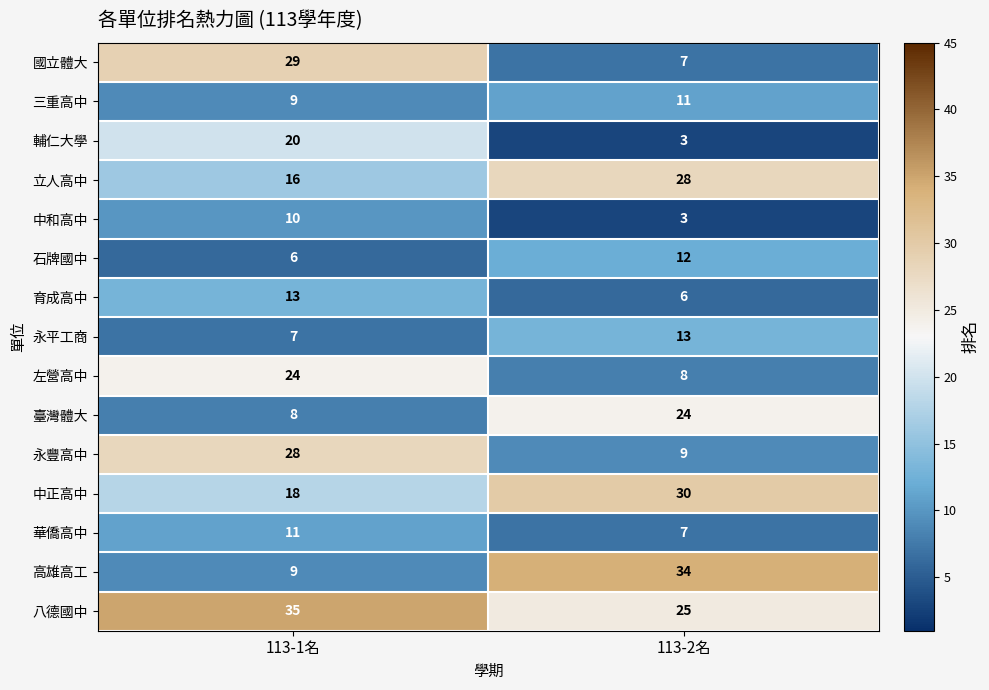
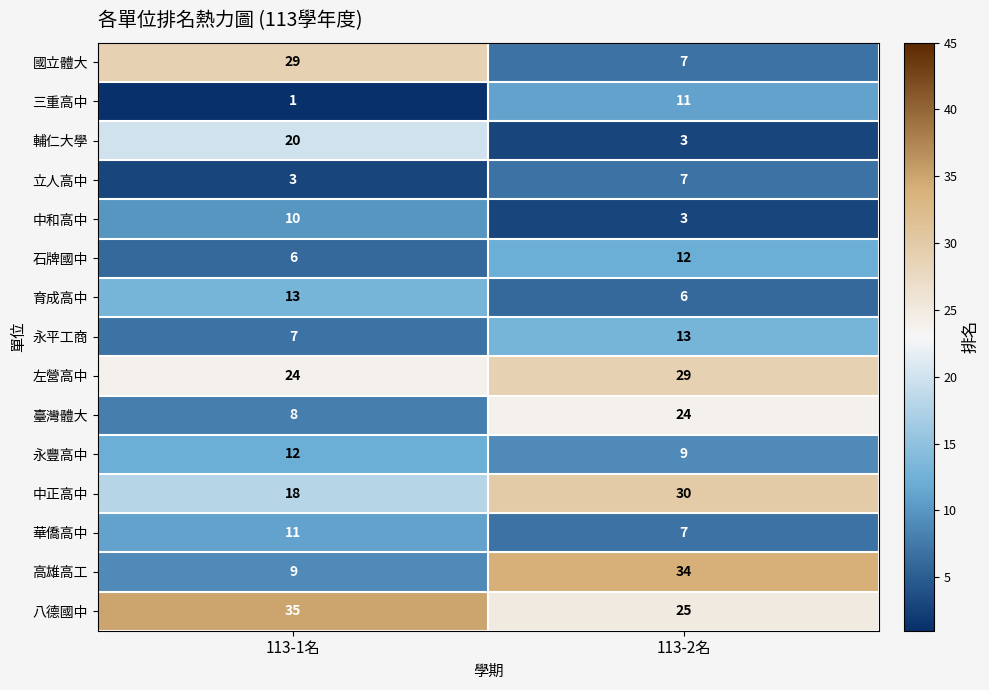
  {
    "國立體大": {
      "113-1名": 29,
      "113-2名": 7
    },
    "三重高中": {
-     "113-1名": 9,
+     "113-1名": 1,
      "113-2名": 11
    },
    "輔仁大學": {
      "113-1名": 20,
      "113-2名": 3
    },
    "立人高中": {
-     "113-1名": 16,
-     "113-2名": 28
+     "113-1名": 3,
+     "113-2名": 7
    },
    "中和高中": {
      "113-1名": 10,
      "113-2名": 3
    },
    "石牌國中": {
      "113-1名": 6,
      "113-2名": 12
    },
    "育成高中": {
      "113-1名": 13,
      "113-2名": 6
    },
    "永平工商": {
      "113-1名": 7,
      "113-2名": 13
    },
    "左營高中": {
      "113-1名": 24,
-     "113-2名": 8
+     "113-2名": 29
    },
    "臺灣體大": {
      "113-1名": 8,
      "113-2名": 24
    },
    "永豐高中": {
-     "113-1名": 28,
+     "113-1名": 12,
      "113-2名": 9
    },
    "中正高中": {
      "113-1名": 18,
      "113-2名": 30
    },
    "華僑高中": {
      "113-1名": 11,
      "113-2名": 7
    },
    "高雄高工": {
      "113-1名": 9,
      "113-2名": 34
    },
    "八德國中": {
      "113-1名": 35,
      "113-2名": 25
    }
  }
